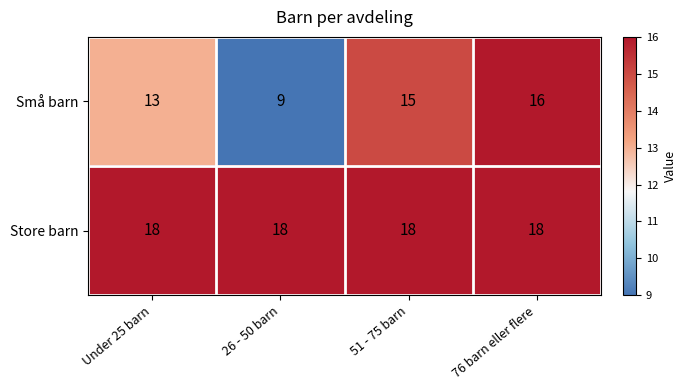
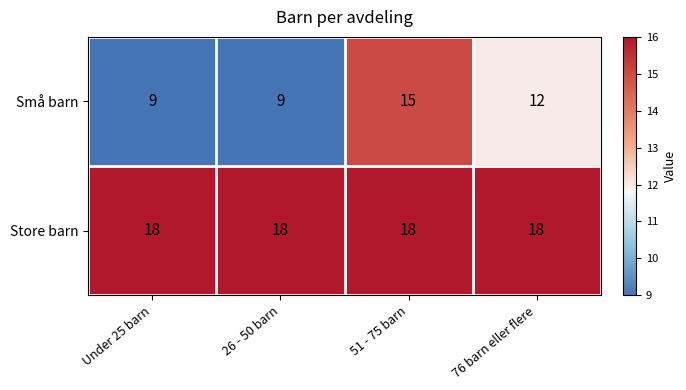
  {
    "Små barn": {
-     "Under 25 barn": 13,
+     "Under 25 barn": 9,
      "26 - 50 barn": 9,
      "51 - 75 barn": 15,
-     "76 barn eller flere": 16
+     "76 barn eller flere": 12
    },
    "Store barn": {
      "Under 25 barn": 18,
      "26 - 50 barn": 18,
      "51 - 75 barn": 18,
      "76 barn eller flere": 18
    }
  }
